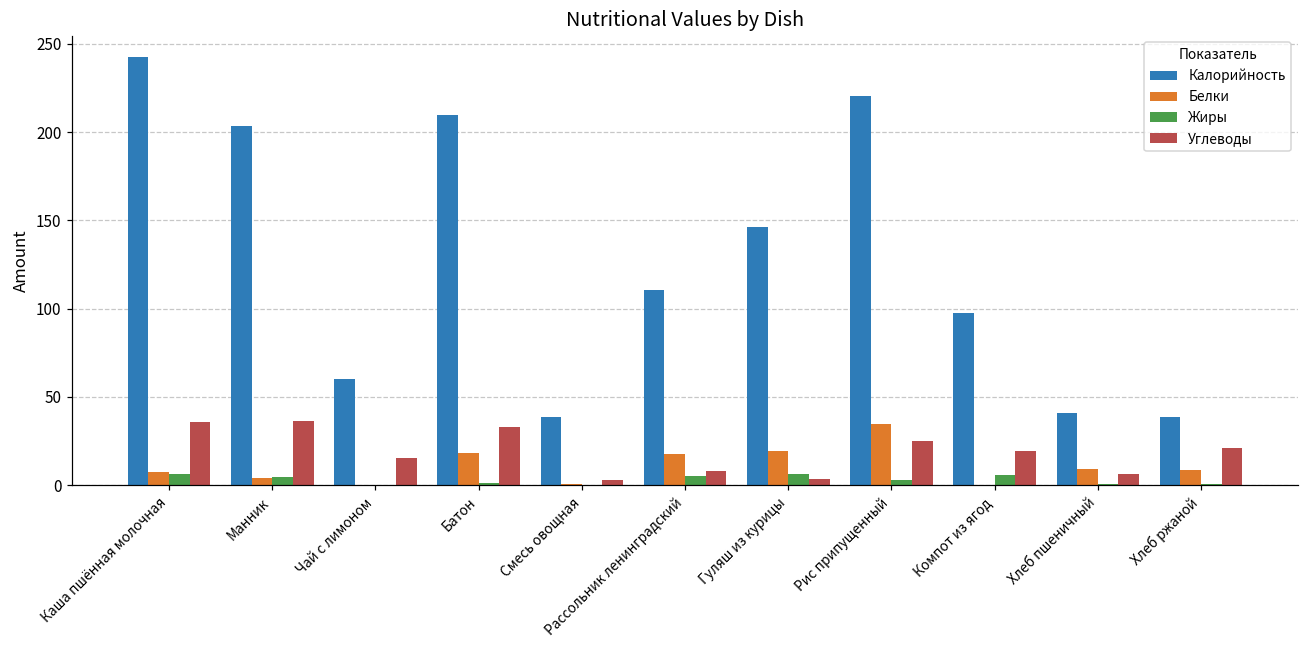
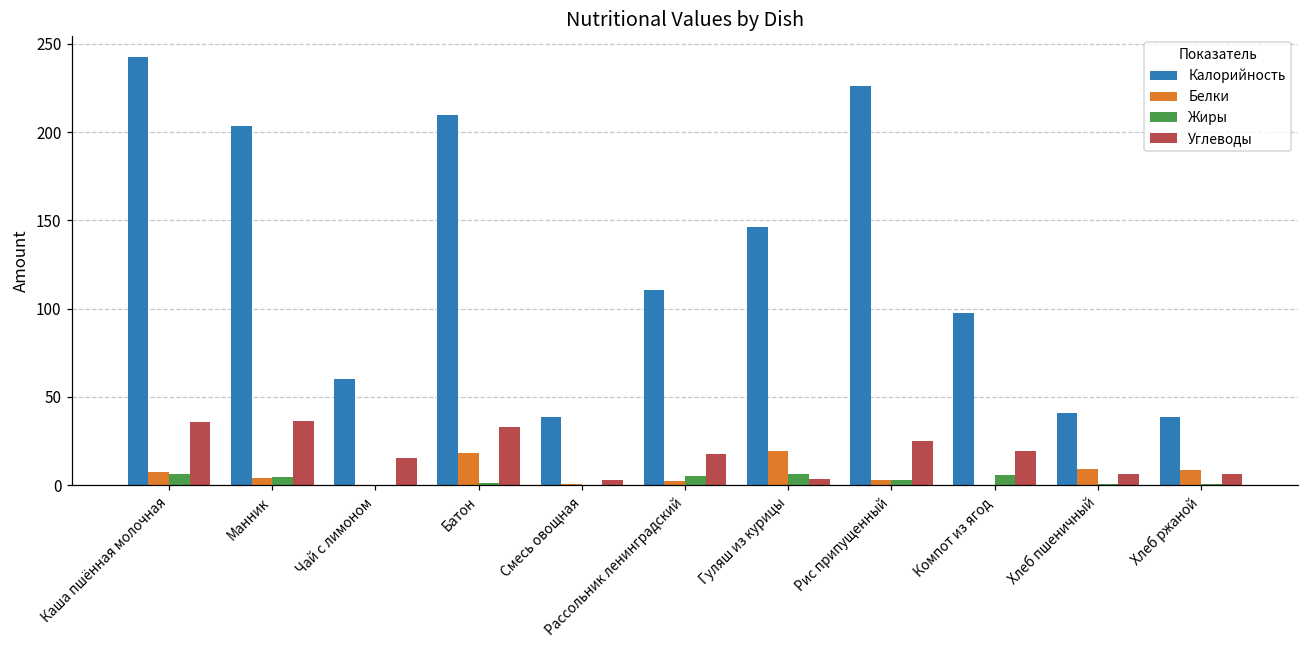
  {
    "Калорийность": {
      "Каша пшённая молочная": 243,
      "Манник": 203,
      "Чай с лимоном": 60,
      "Батон": 210,
      "Смесь овощная": 38,
      "Рассольник ленинградский": 110,
      "Гуляш из курицы": 147,
-     "Рис припущенный": 221,
+     "Рис припущенный": 226,
      "Компот из ягод": 98,
      "Хлеб пшеничный": 41,
      "Хлеб ржаной": 39
    },
    "Белки": {
      "Каша пшённая молочная": 7,
      "Манник": 4,
      "Батон": 18,
-     "Рассольник ленинградский": 18,
+     "Рассольник ленинградский": 2,
      "Гуляш из курицы": 20,
-     "Рис припущенный": 35,
+     "Рис припущенный": 3,
      "Хлеб пшеничный": 9,
      "Хлеб ржаной": 9
    },
    "Жиры": {
      "Каша пшённая молочная": 6,
      "Манник": 5,
      "Рассольник ленинградский": 5,
      "Гуляш из курицы": 6,
      "Рис припущенный": 3,
      "Компот из ягод": 6
    },
    "Углеводы": {
      "Каша пшённая молочная": 36,
      "Манник": 36,
      "Чай с лимоном": 15,
      "Батон": 33,
      "Смесь овощная": 3,
-     "Рассольник ленинградский": 8,
+     "Рассольник ленинградский": 17,
      "Гуляш из курицы": 3,
      "Рис припущенный": 25,
      "Компот из ягод": 19,
      "Хлеб пшеничный": 7,
-     "Хлеб ржаной": 21
+     "Хлеб ржаной": 6
    }
  }
